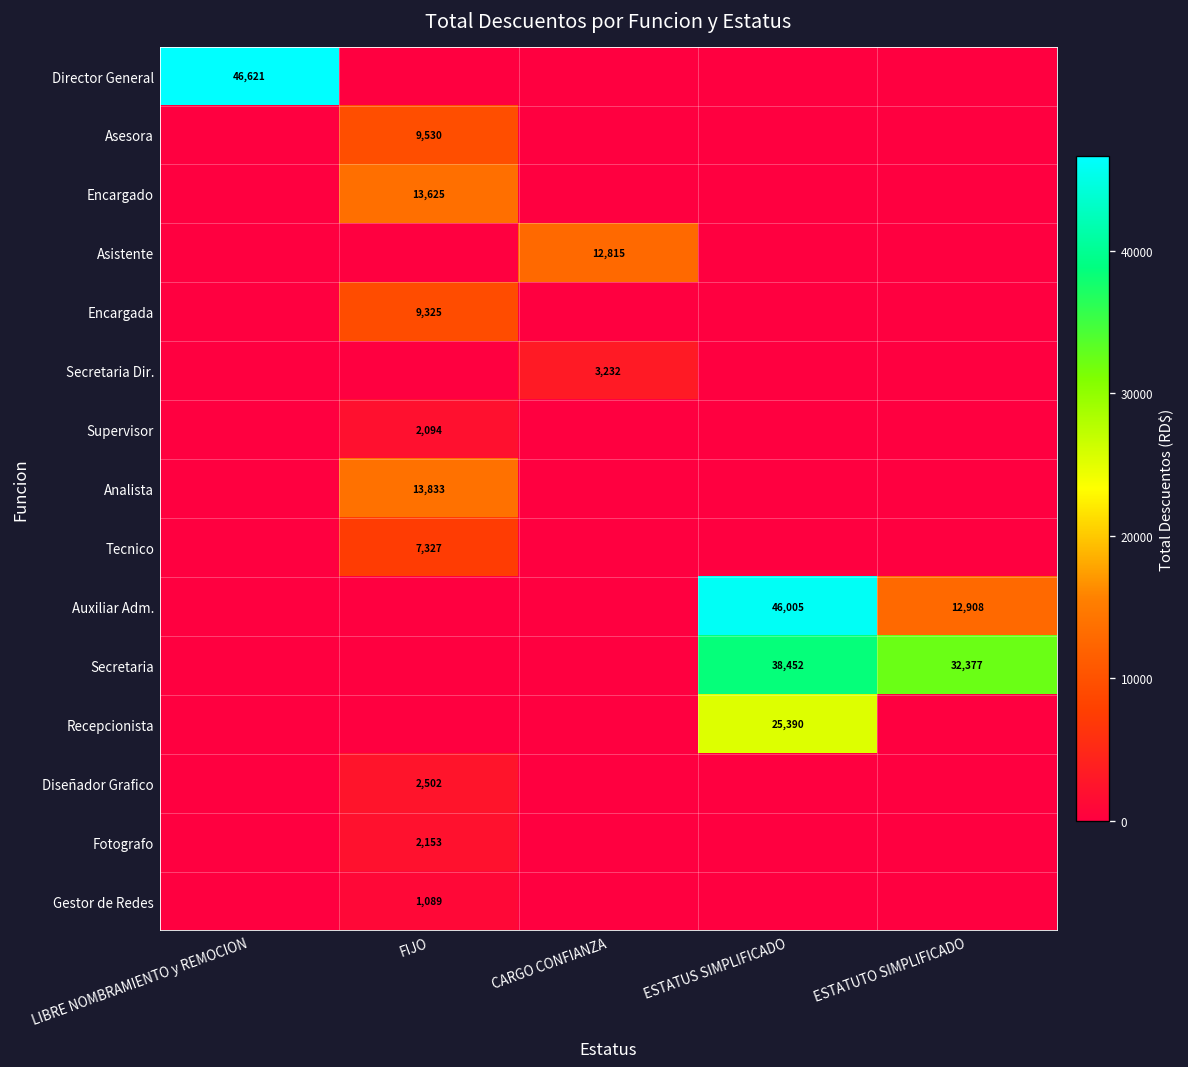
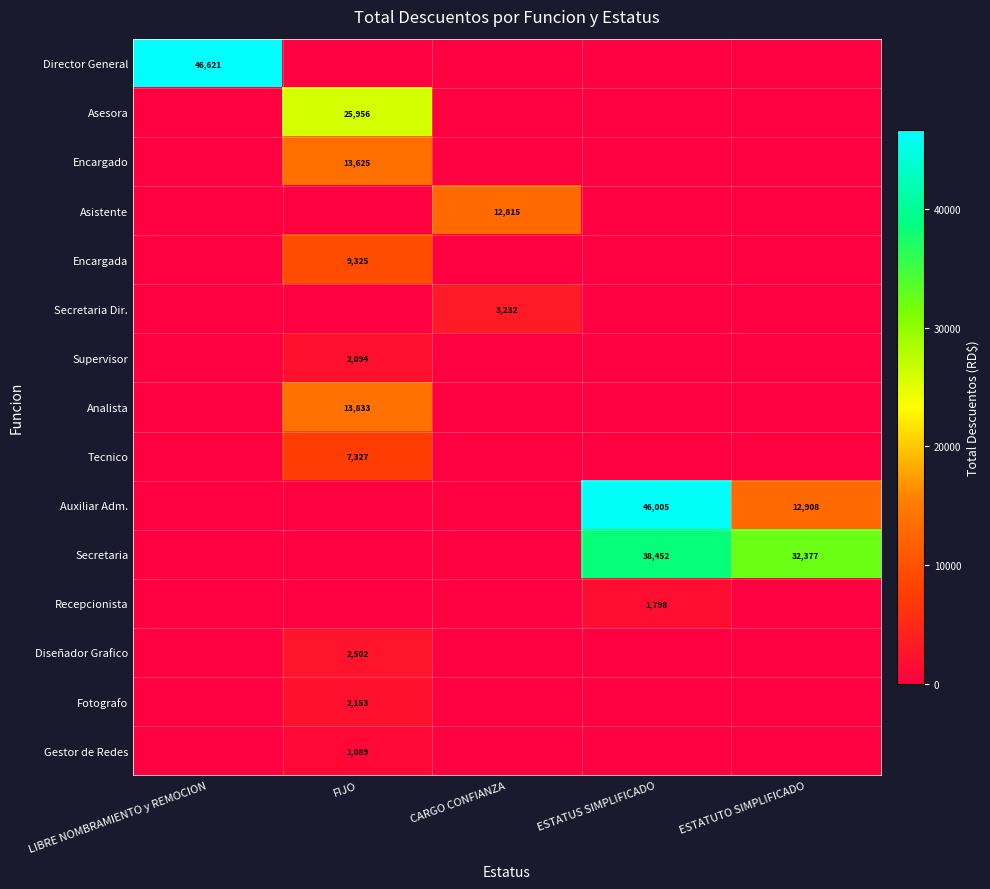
  {
    "Director General": {
      "LIBRE NOMBRAMIENTO y REMOCION": "46,621"
    },
    "Asesora": {
-     "FIJO": "9,530"
+     "FIJO": "25,956"
    },
    "Encargado": {
      "FIJO": "13,625"
    },
    "Asistente": {
      "CARGO CONFIANZA": "12,815"
    },
    "Encargada": {
      "FIJO": "9,325"
    },
    "Secretaria Dir.": {
      "CARGO CONFIANZA": "3,232"
    },
    "Supervisor": {
      "FIJO": "2,094"
    },
    "Analista": {
      "FIJO": "13,833"
    },
    "Tecnico": {
      "FIJO": "7,327"
    },
    "Auxiliar Adm.": {
      "ESTATUS SIMPLIFICADO": "46,005",
      "ESTATUTO SIMPLIFICADO": "12,908"
    },
    "Secretaria": {
      "ESTATUS SIMPLIFICADO": "38,452",
      "ESTATUTO SIMPLIFICADO": "32,377"
    },
    "Recepcionista": {
-     "ESTATUS SIMPLIFICADO": "25,390"
+     "ESTATUS SIMPLIFICADO": "1,798"
    },
    "Diseñador Grafico": {
      "FIJO": "2,502"
    },
    "Fotografo": {
      "FIJO": "2,153"
    },
    "Gestor de Redes": {
      "FIJO": "1,089"
    }
  }
